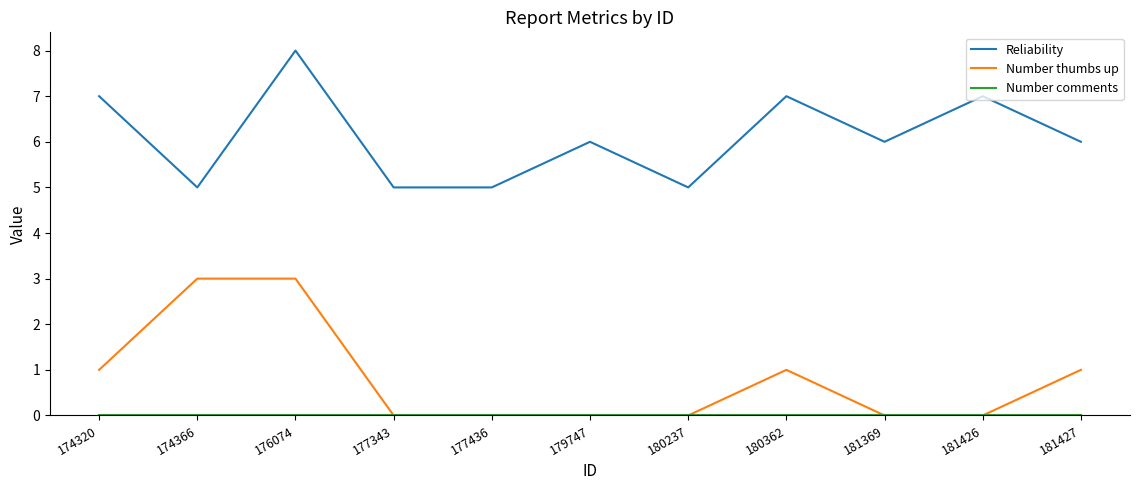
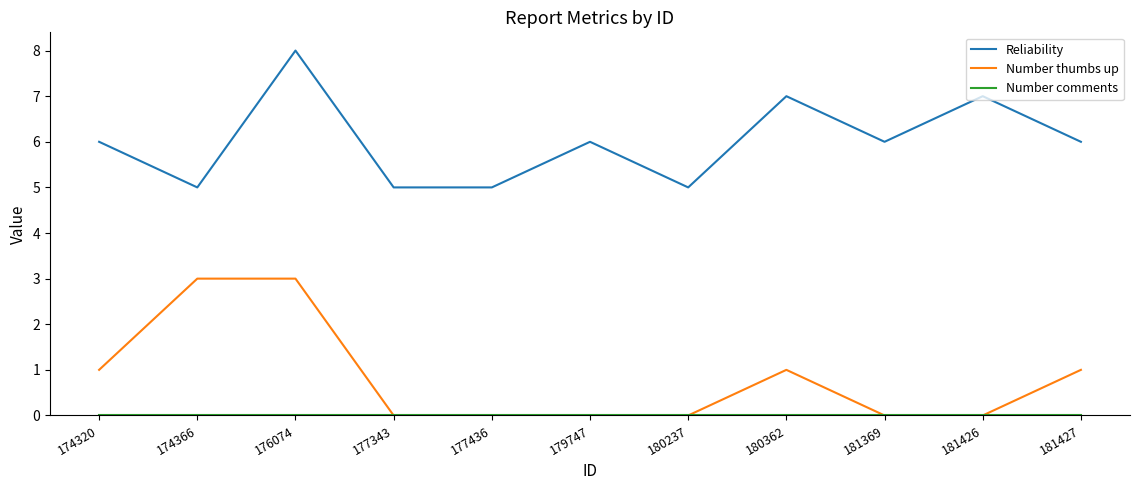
  {
    "Reliability": {
-     "174320": 7,
+     "174320": 6,
      "174366": 5,
      "176074": 8,
      "177343": 5,
      "177436": 5,
      "179747": 6,
      "180237": 5,
      "180362": 7,
      "181369": 6,
      "181427": 6
    },
    "Number thumbs up": {
      "174320": 1,
      "174366": 3,
      "176074": 3,
      "180362": 1,
      "181427": 1
    },
    "Number comments": {
      "174320": 0,
      "174366": 0,
      "176074": 0,
      "180362": 0,
      "181427": 0
    }
  }
